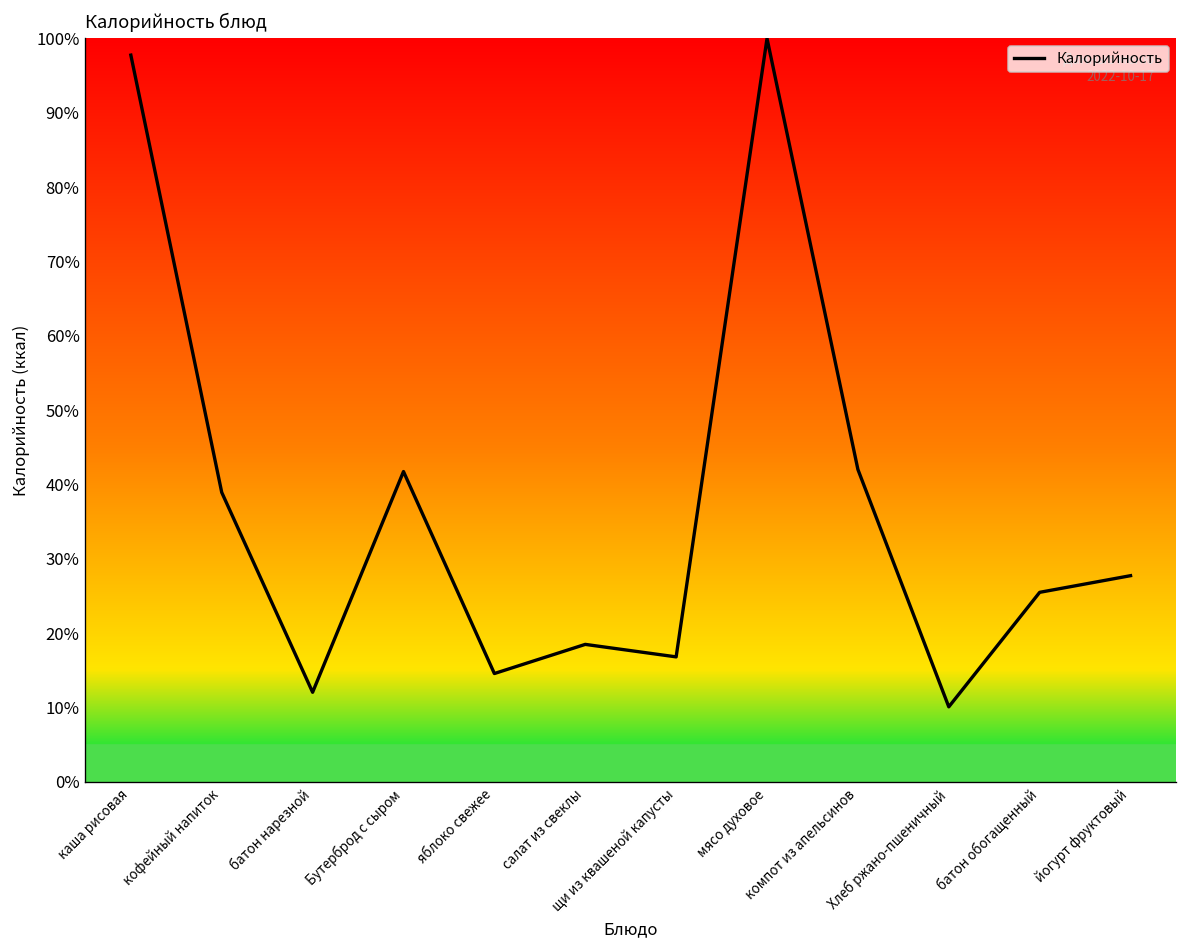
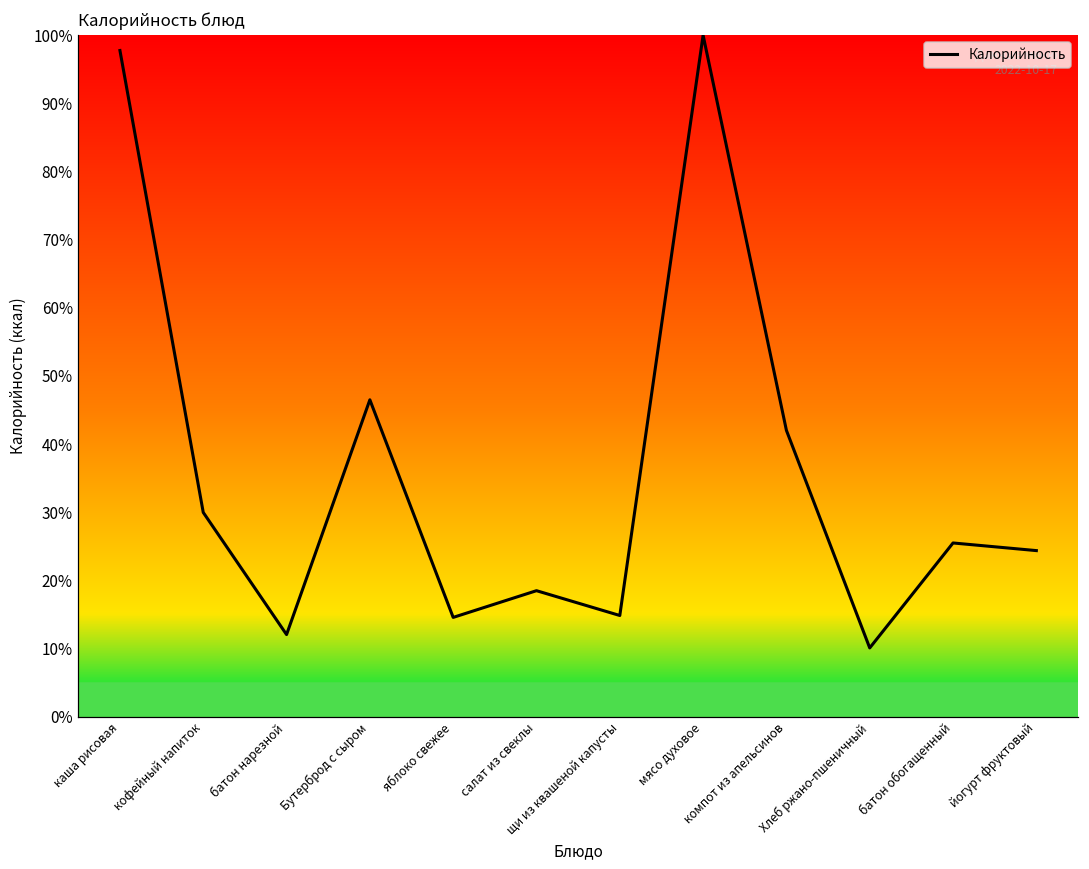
  {
    "каша рисовая": "98%",
-   "кофейный напиток": "39%",
+   "кофейный напиток": "30%",
    "батон нарезной": "12%",
-   "Бутерброд с сыром": "42%",
+   "Бутерброд с сыром": "46%",
    "яблоко свежее": "15%",
    "салат из свеклы": "18%",
-   "щи из квашеной капусты": "17%",
+   "щи из квашеной капусты": "15%",
    "мясо духовое": "100%",
    "компот из апельсинов": "42%",
    "Хлеб ржано-пшеничный": "10%",
    "батон обогащенный": "25%",
-   "йогурт фруктовый": "28%"
+   "йогурт фруктовый": "24%"
  }
